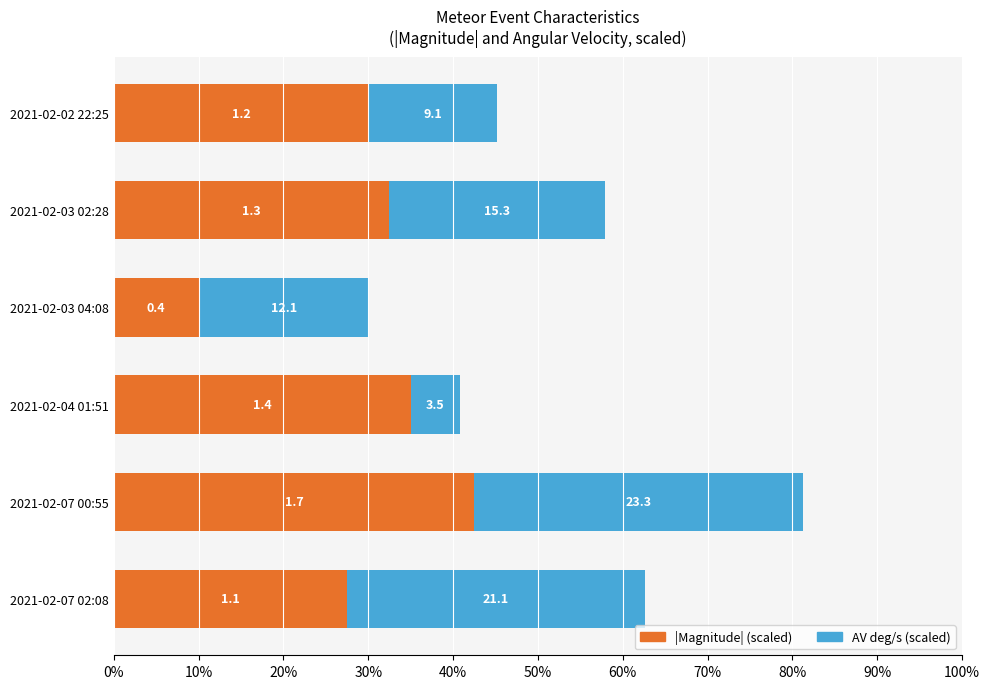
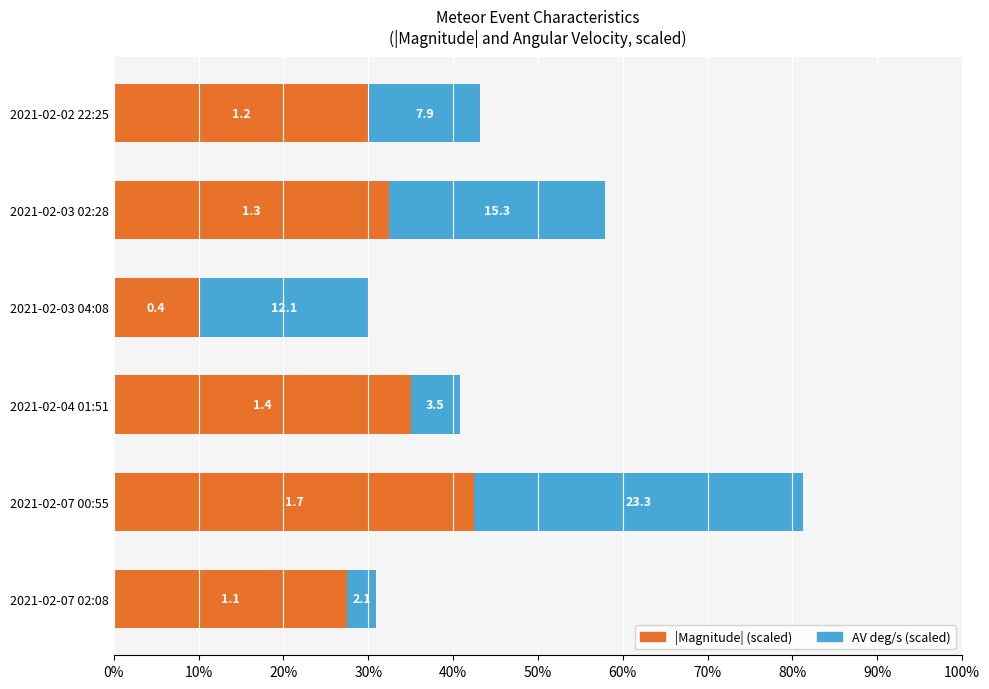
  {
    "AV deg/s (scaled)": {
-     "2021-02-02 22:25": 9.1,
-     "2021-02-07 02:08": 21.1
+     "2021-02-02 22:25": 7.9,
+     "2021-02-07 02:08": 2.1
    }
  }
